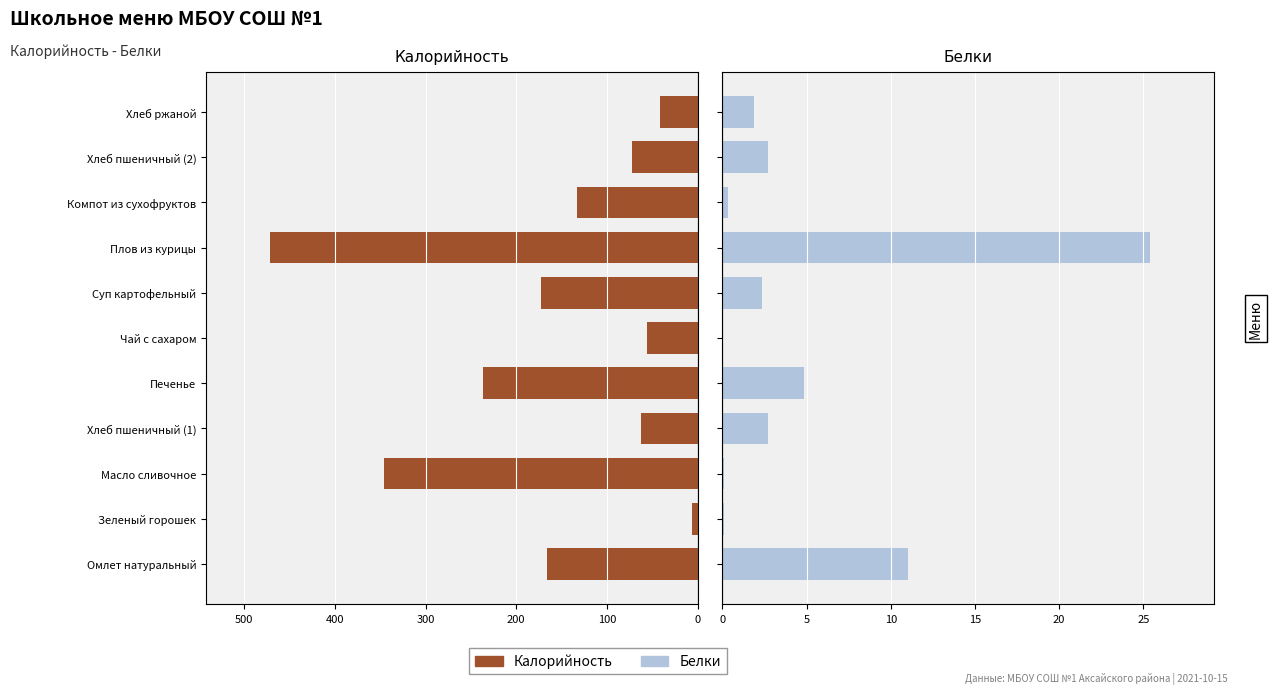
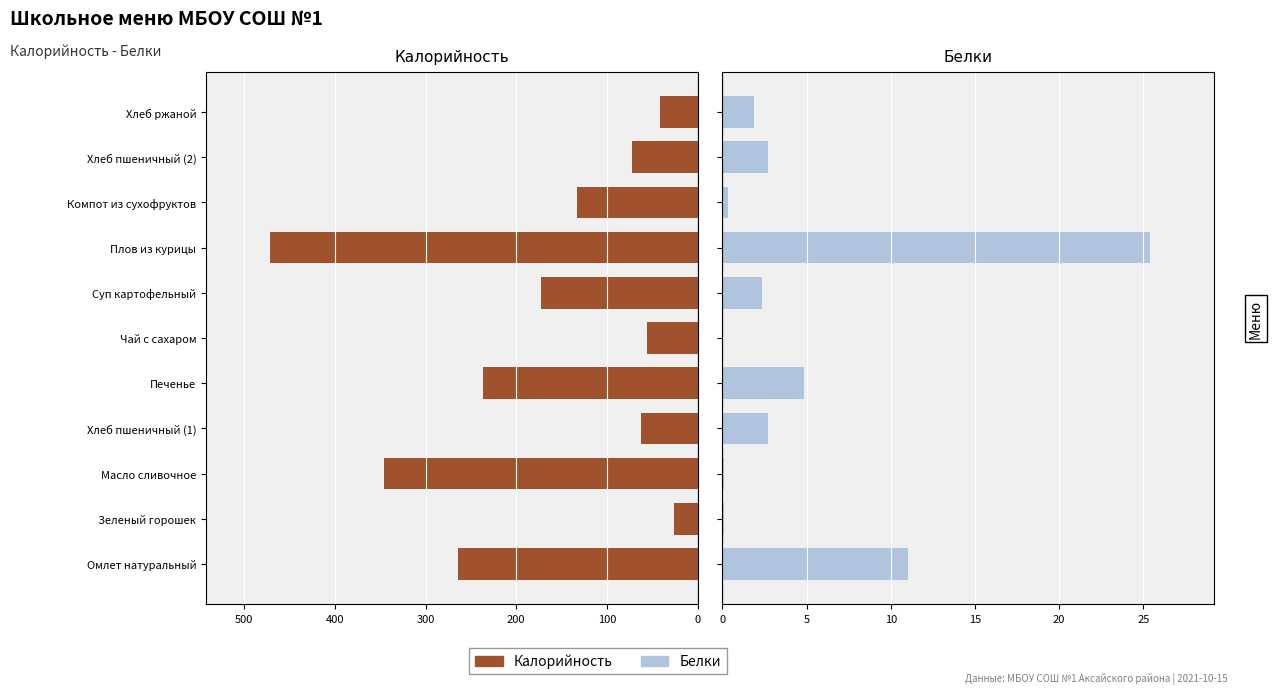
  {
    "Калорийность": {
      "Хлеб ржаной": 40,
      "Хлеб пшеничный (2)": 70,
      "Компот из сухофруктов": 130,
      "Плов из курицы": 470,
      "Суп картофельный": 170,
      "Чай с сахаром": 60,
      "Печенье": 240,
      "Хлеб пшеничный (1)": 60,
      "Масло сливочное": 350,
-     "Зеленый горошек": 10,
-     "Омлет натуральный": 170
+     "Зеленый горошек": 30,
+     "Омлет натуральный": 260
    }
  }
